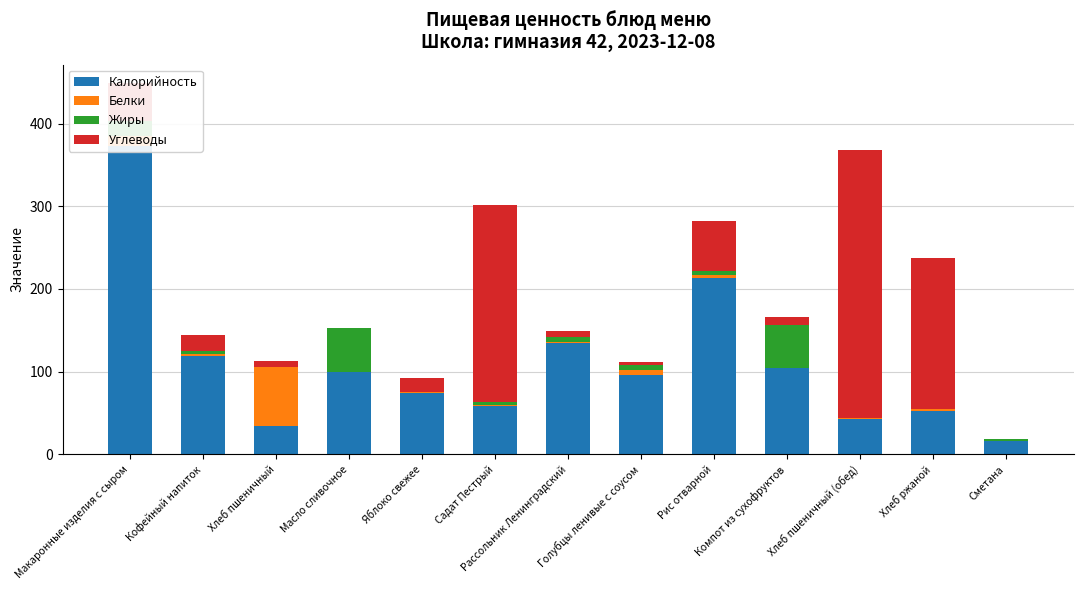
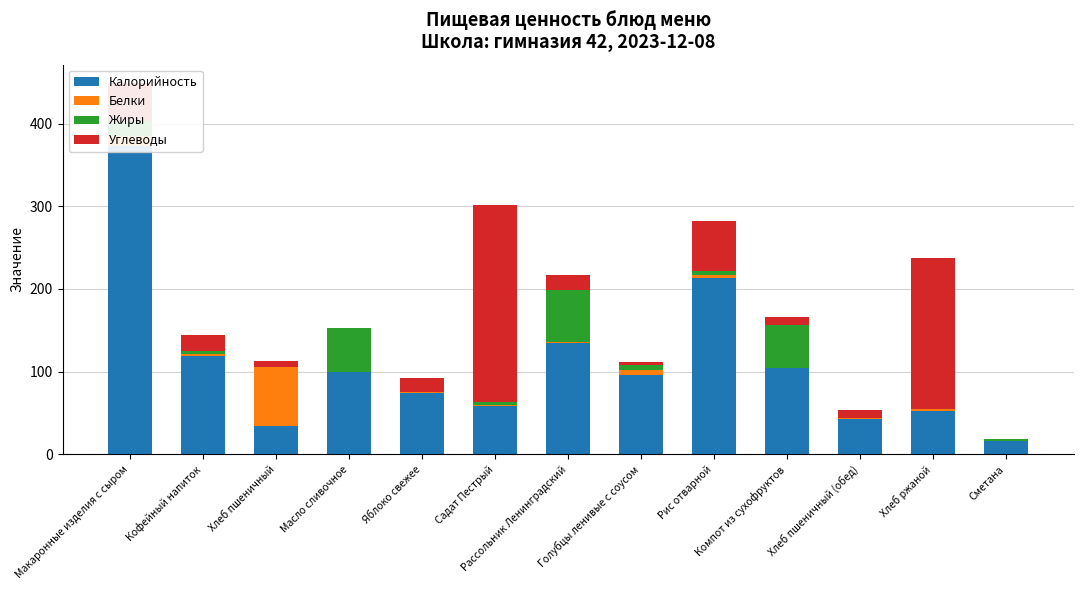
  {
    "Калорийность": {
      "Кофейный напиток": 120,
      "Хлеб пшеничный": 30,
      "Масло сливочное": 100,
      "Яблоко свежее": 70,
      "Садат Пестрый": 60,
      "Рассольник Ленинградский": 130,
      "Голубцы ленивые с соусом": 100,
      "Рис отварной": 210,
      "Компот из сухофруктов": 100,
      "Хлеб пшеничный (обед)": 40,
      "Хлеб ржаной": 50,
      "Сметана": 20
    },
    "Белки": {
      "Хлеб пшеничный": 70,
      "Голубцы ленивые с соусом": 10,
      "Рис отварной": 0,
      "Компот из сухофруктов": 0
    },
    "Жиры": {
      "Кофейный напиток": 0,
      "Масло сливочное": 50,
      "Садат Пестрый": 0,
-     "Рассольник Ленинградский": 10,
+     "Рассольник Ленинградский": 60,
      "Голубцы ленивые с соусом": 10,
      "Рис отварной": 0,
      "Компот из сухофруктов": 50
    },
    "Углеводы": {
      "Кофейный напиток": 20,
      "Хлеб пшеничный": 10,
      "Яблоко свежее": 20,
      "Садат Пестрый": 240,
-     "Рассольник Ленинградский": 10,
+     "Рассольник Ленинградский": 20,
      "Голубцы ленивые с соусом": 0,
      "Рис отварной": 60,
      "Компот из сухофруктов": 10,
-     "Хлеб пшеничный (обед)": 320,
+     "Хлеб пшеничный (обед)": 10,
      "Хлеб ржаной": 180
    }
  }
